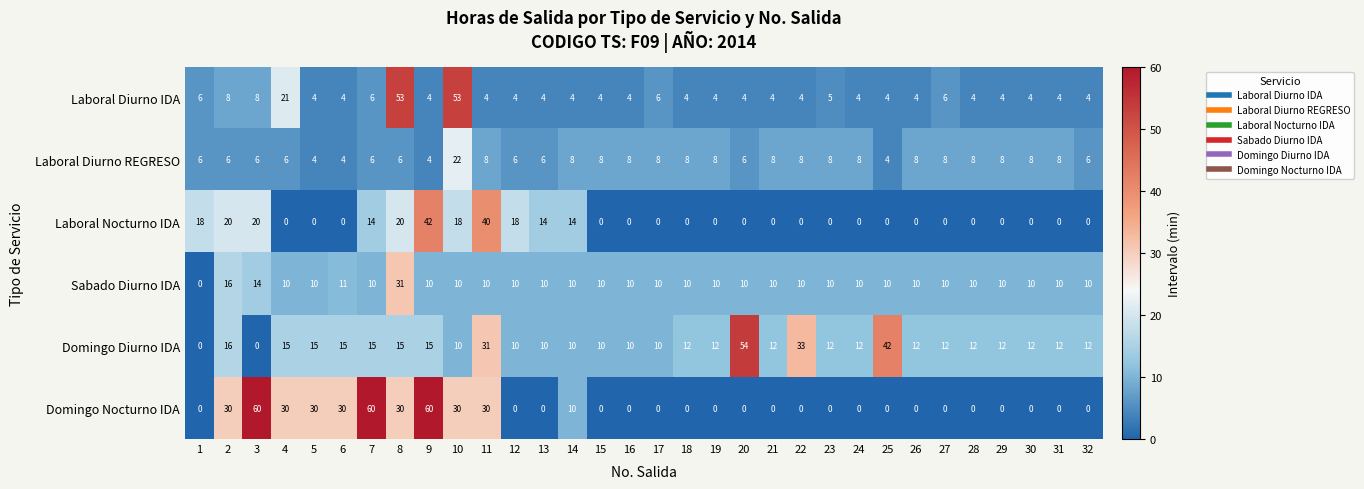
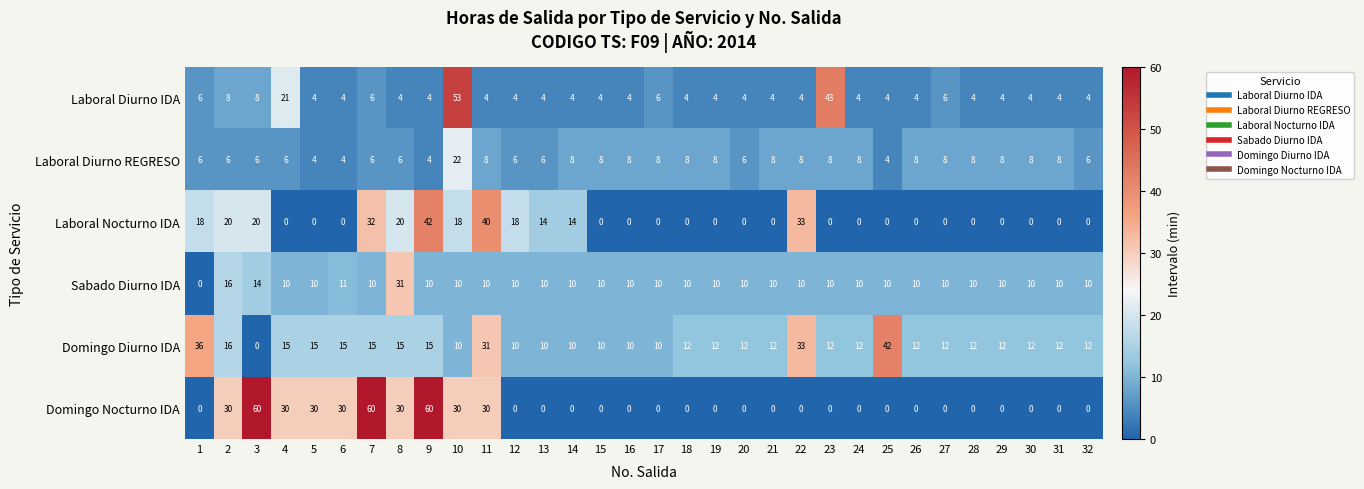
  {
    "Laboral Diurno IDA": {
      "1": 6,
      "2": 8,
      "3": 8,
      "4": 21,
      "5": 4,
      "6": 4,
      "7": 6,
-     "8": 53,
+     "8": 4,
      "9": 4,
      "10": 53,
      "11": 4,
      "12": 4,
      "13": 4,
      "14": 4,
      "15": 4,
      "16": 4,
      "17": 6,
      "18": 4,
      "19": 4,
      "20": 4,
      "21": 4,
      "22": 4,
-     "23": 5,
+     "23": 43,
      "24": 4,
      "25": 4,
      "26": 4,
      "27": 6,
      "28": 4,
      "29": 4,
      "30": 4,
      "31": 4,
      "32": 4
    },
    "Laboral Diurno REGRESO": {
      "1": 6,
      "2": 6,
      "3": 6,
      "4": 6,
      "5": 4,
      "6": 4,
      "7": 6,
      "8": 6,
      "9": 4,
      "10": 22,
      "11": 8,
      "12": 6,
      "13": 6,
      "14": 8,
      "15": 8,
      "16": 8,
      "17": 8,
      "18": 8,
      "19": 8,
      "20": 6,
      "21": 8,
      "22": 8,
      "23": 8,
      "24": 8,
      "25": 4,
      "26": 8,
      "27": 8,
      "28": 8,
      "29": 8,
      "30": 8,
      "31": 8,
      "32": 6
    },
    "Laboral Nocturno IDA": {
      "1": 18,
      "2": 20,
      "3": 20,
      "4": 0,
      "5": 0,
      "6": 0,
-     "7": 14,
+     "7": 32,
      "8": 20,
      "9": 42,
      "10": 18,
      "11": 40,
      "12": 18,
      "13": 14,
      "14": 14,
      "15": 0,
      "16": 0,
      "17": 0,
      "18": 0,
      "19": 0,
      "20": 0,
      "21": 0,
-     "22": 0,
+     "22": 33,
      "23": 0,
      "24": 0,
      "25": 0,
      "26": 0,
      "27": 0,
      "28": 0,
      "29": 0,
      "30": 0,
      "31": 0,
      "32": 0
    },
    "Sabado Diurno IDA": {
      "1": 0,
      "2": 16,
      "3": 14,
      "4": 10,
      "5": 10,
      "6": 11,
      "7": 10,
      "8": 31,
      "9": 10,
      "10": 10,
      "11": 10,
      "12": 10,
      "13": 10,
      "14": 10,
      "15": 10,
      "16": 10,
      "17": 10,
      "18": 10,
      "19": 10,
      "20": 10,
      "21": 10,
      "22": 10,
      "23": 10,
      "24": 10,
      "25": 10,
      "26": 10,
      "27": 10,
      "28": 10,
      "29": 10,
      "30": 10,
      "31": 10,
      "32": 10
    },
    "Domingo Diurno IDA": {
-     "1": 0,
+     "1": 36,
      "2": 16,
      "3": 0,
      "4": 15,
      "5": 15,
      "6": 15,
      "7": 15,
      "8": 15,
      "9": 15,
      "10": 10,
      "11": 31,
      "12": 10,
      "13": 10,
      "14": 10,
      "15": 10,
      "16": 10,
      "17": 10,
      "18": 12,
      "19": 12,
-     "20": 54,
+     "20": 12,
      "21": 12,
      "22": 33,
      "23": 12,
      "24": 12,
      "25": 42,
      "26": 12,
      "27": 12,
      "28": 12,
      "29": 12,
      "30": 12,
      "31": 12,
      "32": 12
    },
    "Domingo Nocturno IDA": {
      "1": 0,
      "2": 30,
      "3": 60,
      "4": 30,
      "5": 30,
      "6": 30,
      "7": 60,
      "8": 30,
      "9": 60,
      "10": 30,
      "11": 30,
      "12": 0,
      "13": 0,
-     "14": 10,
+     "14": 0,
      "15": 0,
      "16": 0,
      "17": 0,
      "18": 0,
      "19": 0,
      "20": 0,
      "21": 0,
      "22": 0,
      "23": 0,
      "24": 0,
      "25": 0,
      "26": 0,
      "27": 0,
      "28": 0,
      "29": 0,
      "30": 0,
      "31": 0,
      "32": 0
    }
  }
